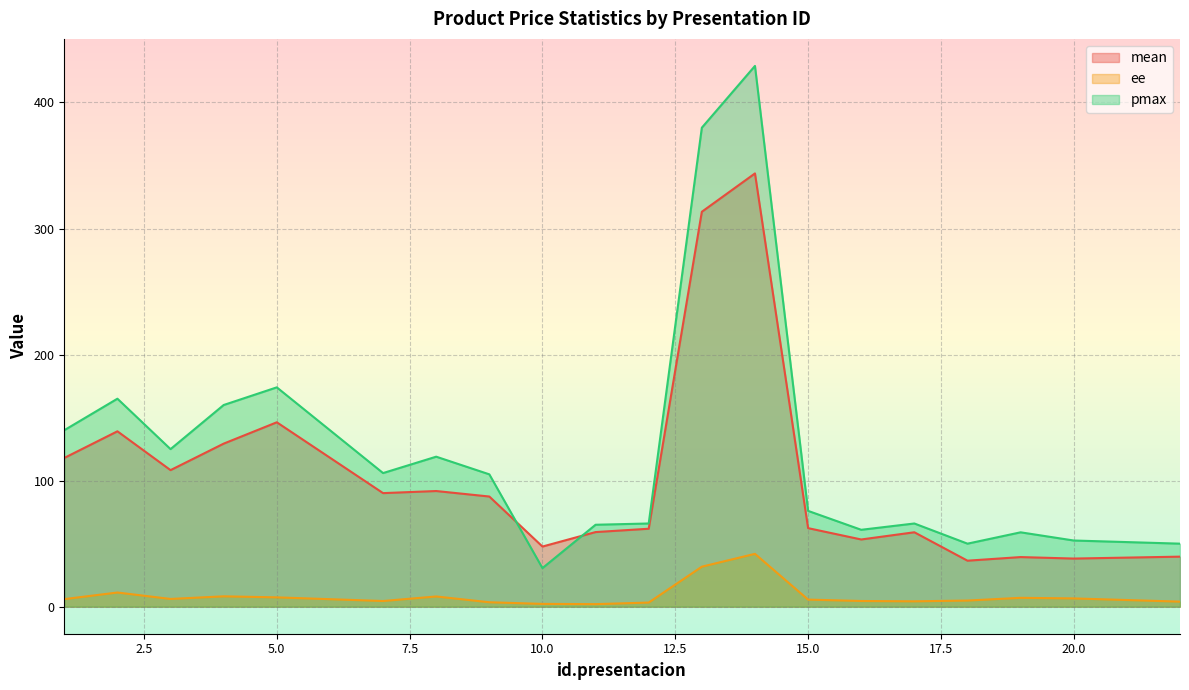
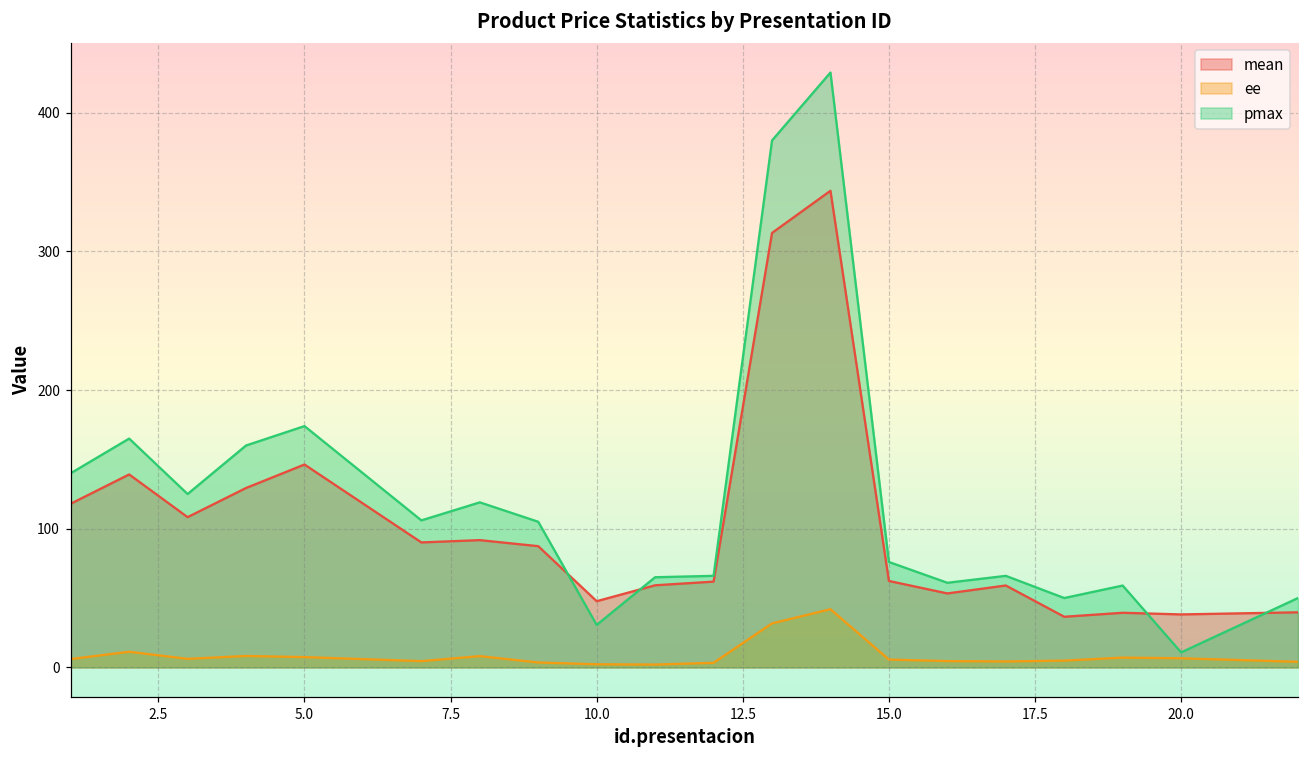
  {
    "pmax": {
      "5.0": 174,
      "10.0": 31,
      "15.0": 76,
-     "20.0": 53
+     "20.0": 11
    }
  }
